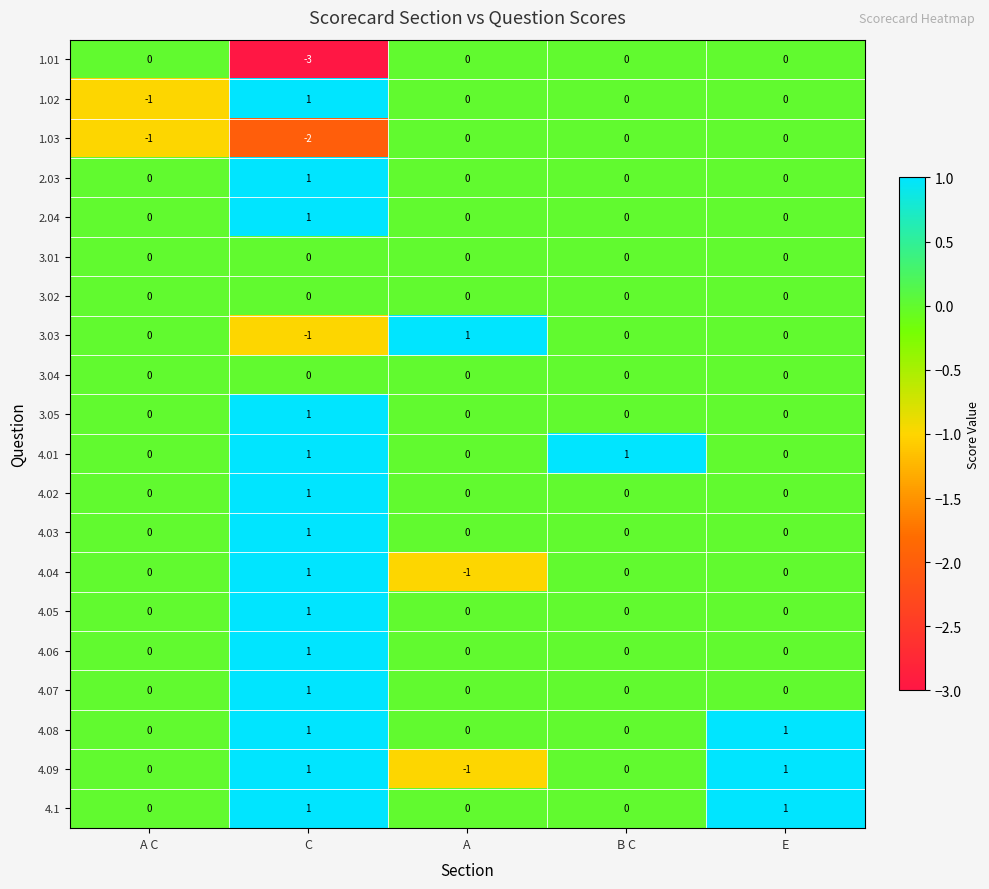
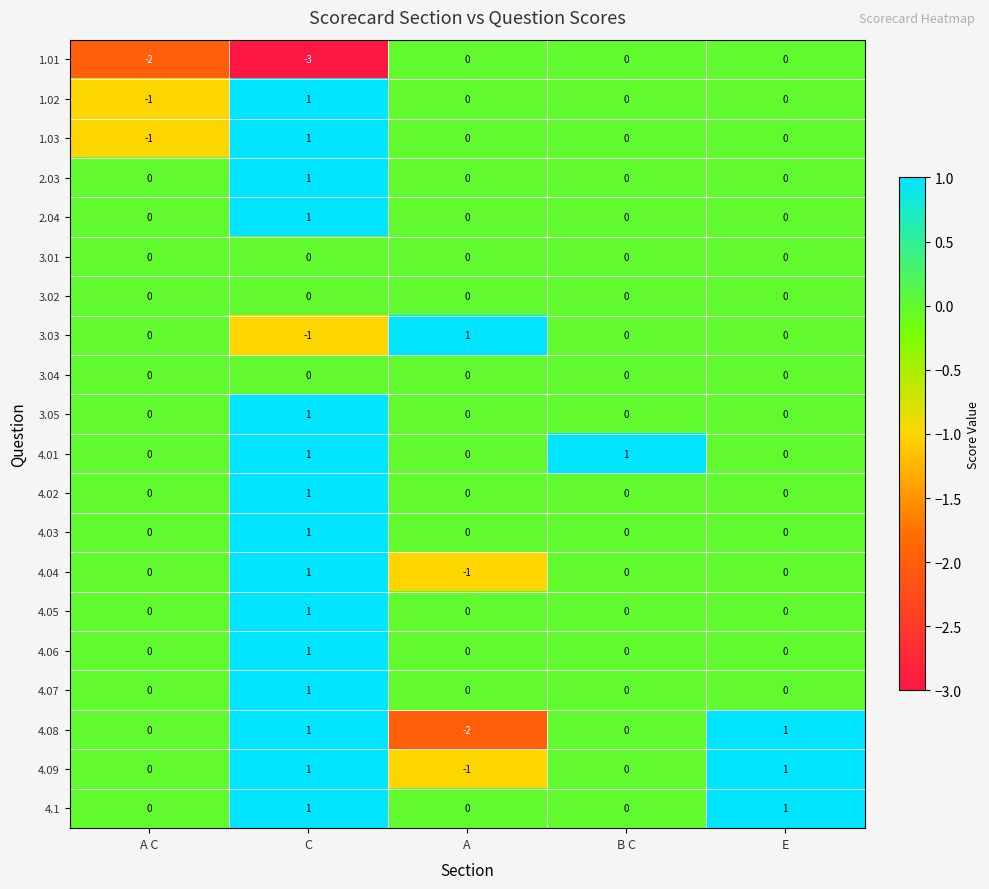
  {
    "1.01": {
-     "A C": 0,
+     "A C": -2,
      "C": -3,
      "A": 0,
      "B C": 0,
      "E": 0
    },
    "1.02": {
      "A C": -1,
      "C": 1,
      "A": 0,
      "B C": 0,
      "E": 0
    },
    "1.03": {
      "A C": -1,
-     "C": -2,
+     "C": 1,
      "A": 0,
      "B C": 0,
      "E": 0
    },
    "2.03": {
      "A C": 0,
      "C": 1,
      "A": 0,
      "B C": 0,
      "E": 0
    },
    "2.04": {
      "A C": 0,
      "C": 1,
      "A": 0,
      "B C": 0,
      "E": 0
    },
    "3.01": {
      "A C": 0,
      "C": 0,
      "A": 0,
      "B C": 0,
      "E": 0
    },
    "3.02": {
      "A C": 0,
      "C": 0,
      "A": 0,
      "B C": 0,
      "E": 0
    },
    "3.03": {
      "A C": 0,
      "C": -1,
      "A": 1,
      "B C": 0,
      "E": 0
    },
    "3.04": {
      "A C": 0,
      "C": 0,
      "A": 0,
      "B C": 0,
      "E": 0
    },
    "3.05": {
      "A C": 0,
      "C": 1,
      "A": 0,
      "B C": 0,
      "E": 0
    },
    "4.01": {
      "A C": 0,
      "C": 1,
      "A": 0,
      "B C": 1,
      "E": 0
    },
    "4.02": {
      "A C": 0,
      "C": 1,
      "A": 0,
      "B C": 0,
      "E": 0
    },
    "4.03": {
      "A C": 0,
      "C": 1,
      "A": 0,
      "B C": 0,
      "E": 0
    },
    "4.04": {
      "A C": 0,
      "C": 1,
      "A": -1,
      "B C": 0,
      "E": 0
    },
    "4.05": {
      "A C": 0,
      "C": 1,
      "A": 0,
      "B C": 0,
      "E": 0
    },
    "4.06": {
      "A C": 0,
      "C": 1,
      "A": 0,
      "B C": 0,
      "E": 0
    },
    "4.07": {
      "A C": 0,
      "C": 1,
      "A": 0,
      "B C": 0,
      "E": 0
    },
    "4.08": {
      "A C": 0,
      "C": 1,
-     "A": 0,
+     "A": -2,
      "B C": 0,
      "E": 1
    },
    "4.09": {
      "A C": 0,
      "C": 1,
      "A": -1,
      "B C": 0,
      "E": 1
    },
    "4.1": {
      "A C": 0,
      "C": 1,
      "A": 0,
      "B C": 0,
      "E": 1
    }
  }
